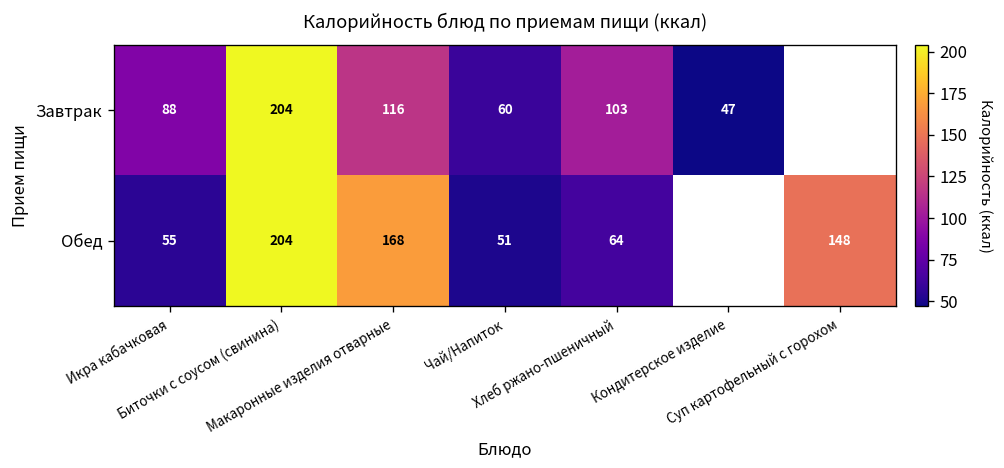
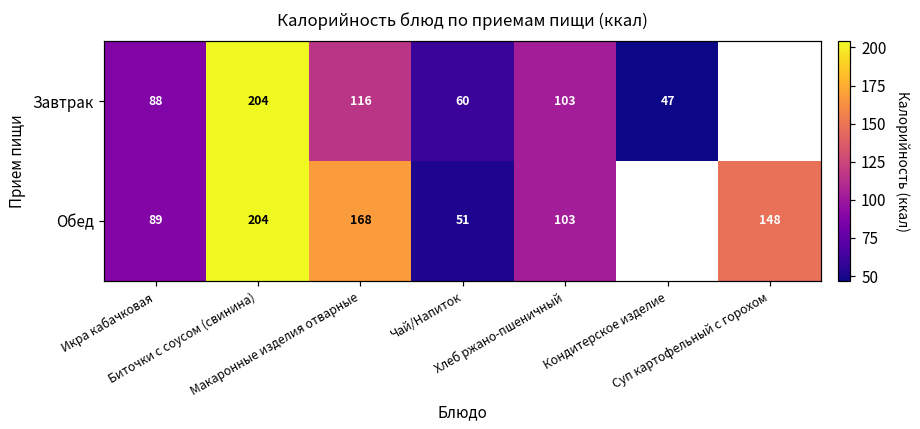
  {
    "Завтрак": {
      "Икра кабачковая": 88,
      "Биточки с соусом (свинина)": 204,
      "Макаронные изделия отварные": 116,
      "Чай/Напиток": 60,
      "Хлеб ржано-пшеничный": 103,
      "Кондитерское изделие": 47
    },
    "Обед": {
-     "Икра кабачковая": 55,
+     "Икра кабачковая": 89,
      "Биточки с соусом (свинина)": 204,
      "Макаронные изделия отварные": 168,
      "Чай/Напиток": 51,
-     "Хлеб ржано-пшеничный": 64,
+     "Хлеб ржано-пшеничный": 103,
      "Суп картофельный с горохом": 148
    }
  }
